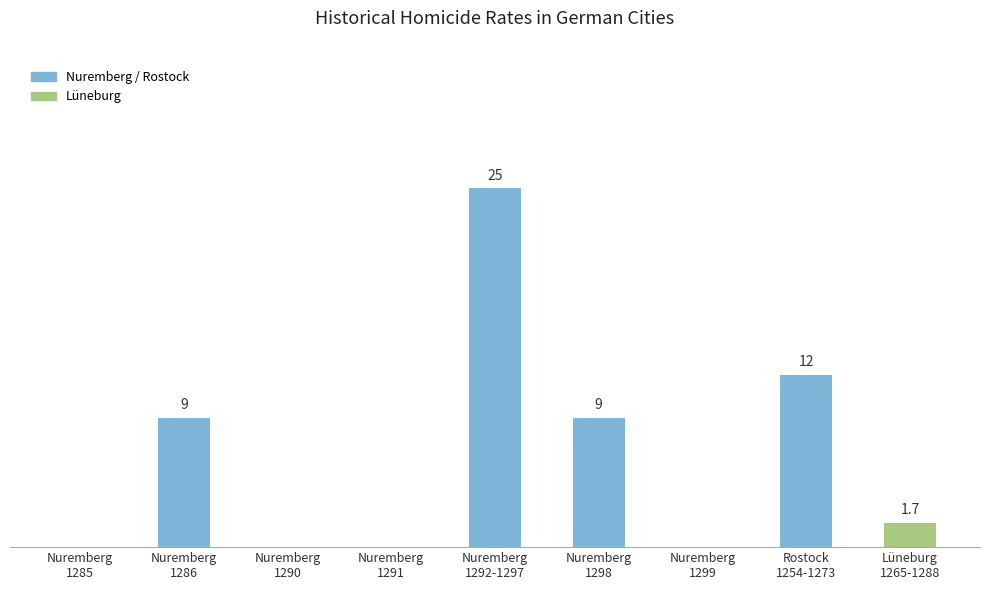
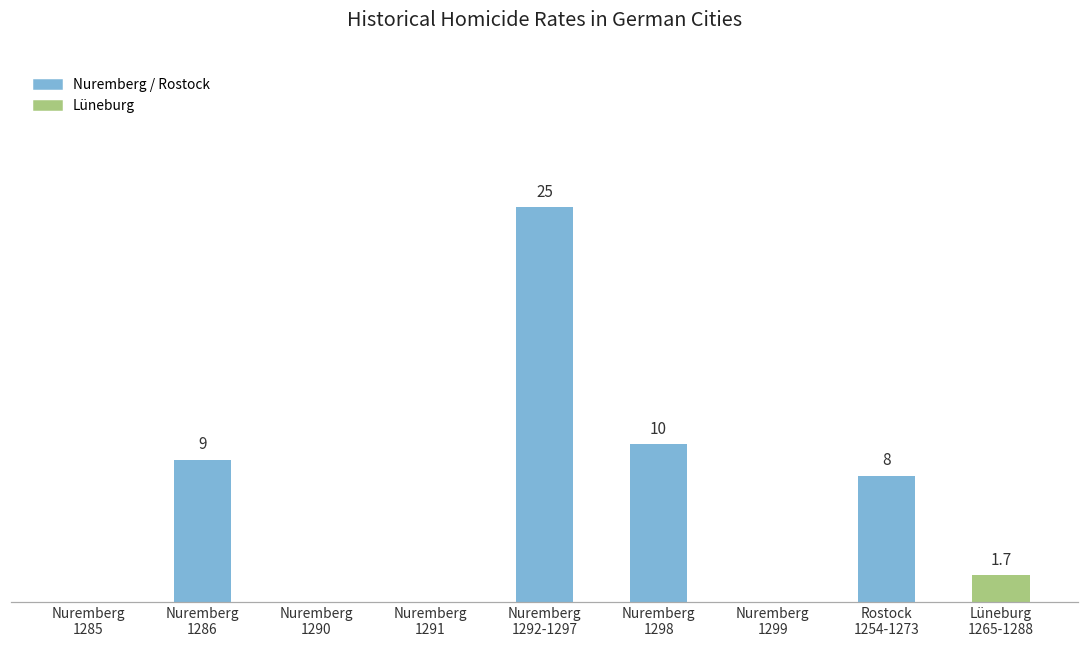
  {
    "Nuremberg 1286": 9,
    "Nuremberg 1292-1297": 25,
-   "Nuremberg 1298": 9,
-   "Rostock 1254-1273": 12,
+   "Nuremberg 1298": 10,
+   "Rostock 1254-1273": 8,
    "Lüneburg 1265-1288": 1.7
  }
